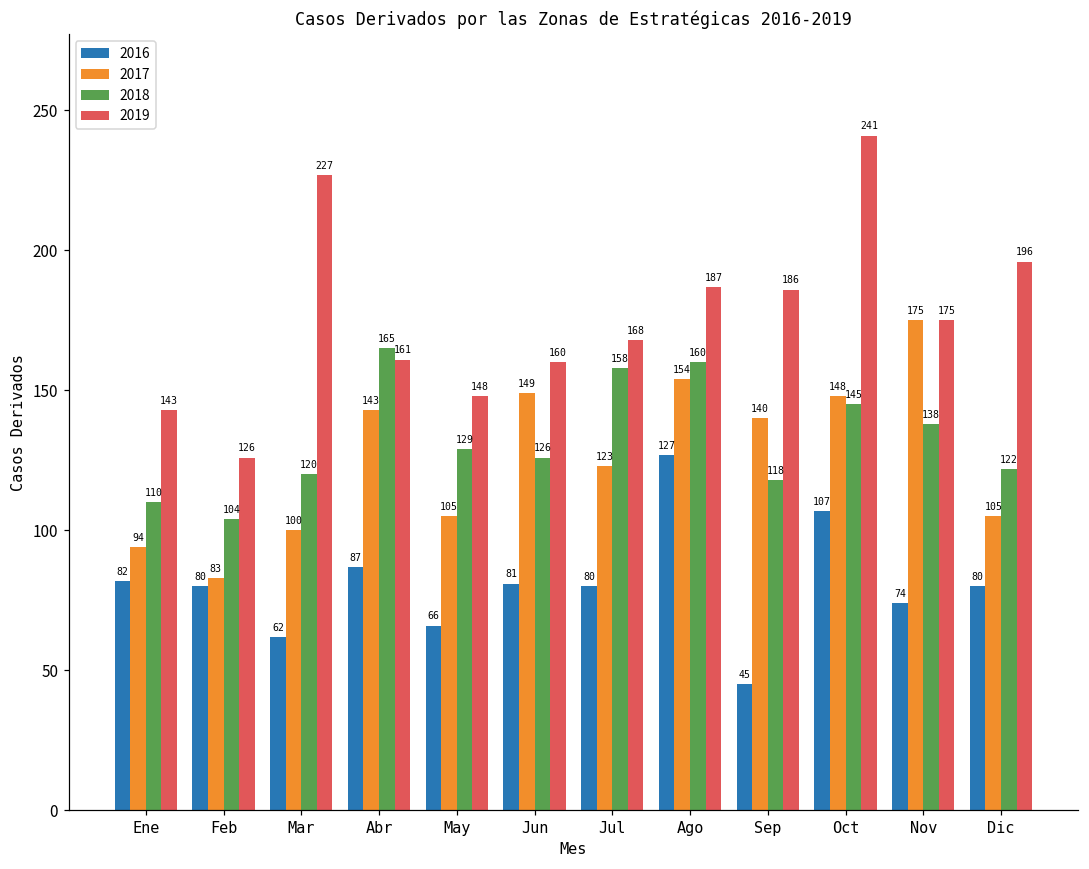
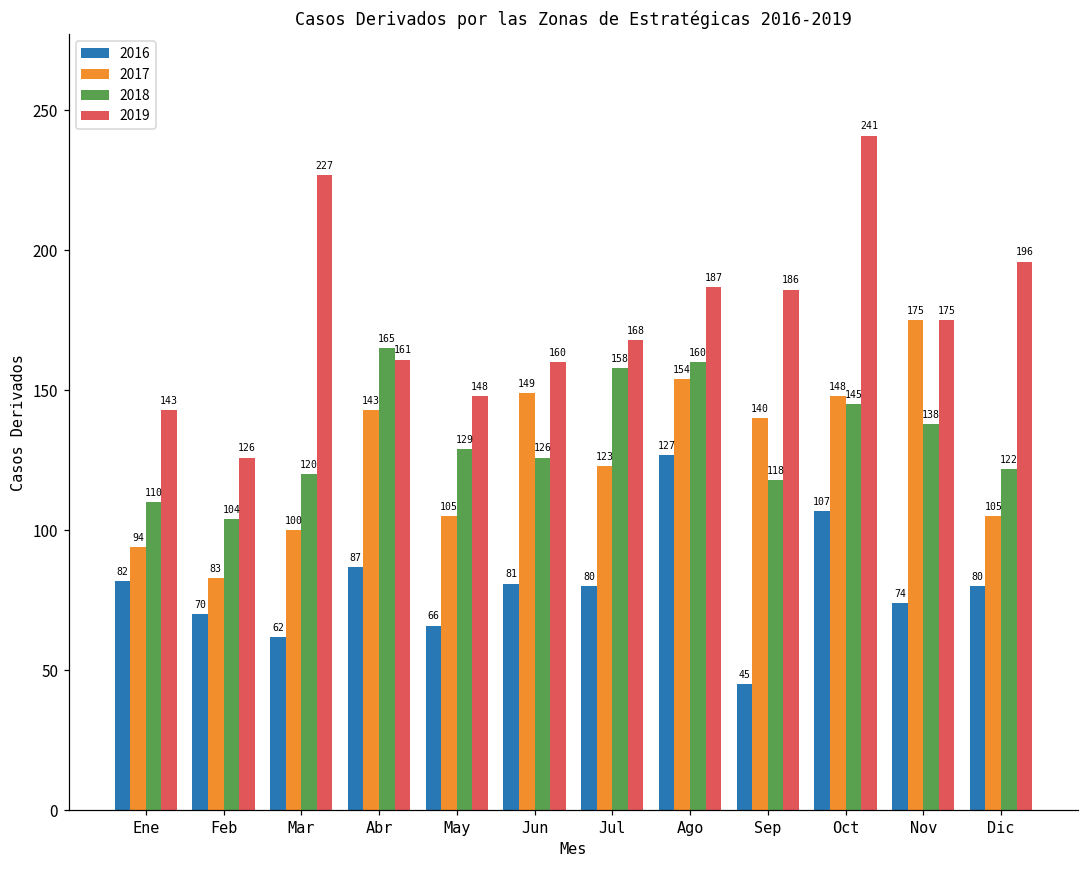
  {
    "2016": {
      "Ene": 82,
-     "Feb": 80,
+     "Feb": 70,
      "Mar": 62,
      "Abr": 87,
      "May": 66,
      "Jun": 81,
      "Jul": 80,
      "Ago": 127,
      "Sep": 45,
      "Oct": 107,
      "Nov": 74,
      "Dic": 80
    },
    "2017": {
      "Ene": 94,
      "Feb": 83,
      "Mar": 100,
      "Abr": 143,
      "May": 105,
      "Jun": 149,
      "Jul": 123,
      "Ago": 154,
      "Sep": 140,
      "Oct": 148,
      "Nov": 175,
      "Dic": 105
    },
    "2018": {
      "Ene": 110,
      "Feb": 104,
      "Mar": 120,
      "Abr": 165,
      "May": 129,
      "Jun": 126,
      "Jul": 158,
      "Ago": 160,
      "Sep": 118,
      "Oct": 145,
      "Nov": 138,
      "Dic": 122
    },
    "2019": {
      "Ene": 143,
      "Feb": 126,
      "Mar": 227,
      "Abr": 161,
      "May": 148,
      "Jun": 160,
      "Jul": 168,
      "Ago": 187,
      "Sep": 186,
      "Oct": 241,
      "Nov": 175,
      "Dic": 196
    }
  }
